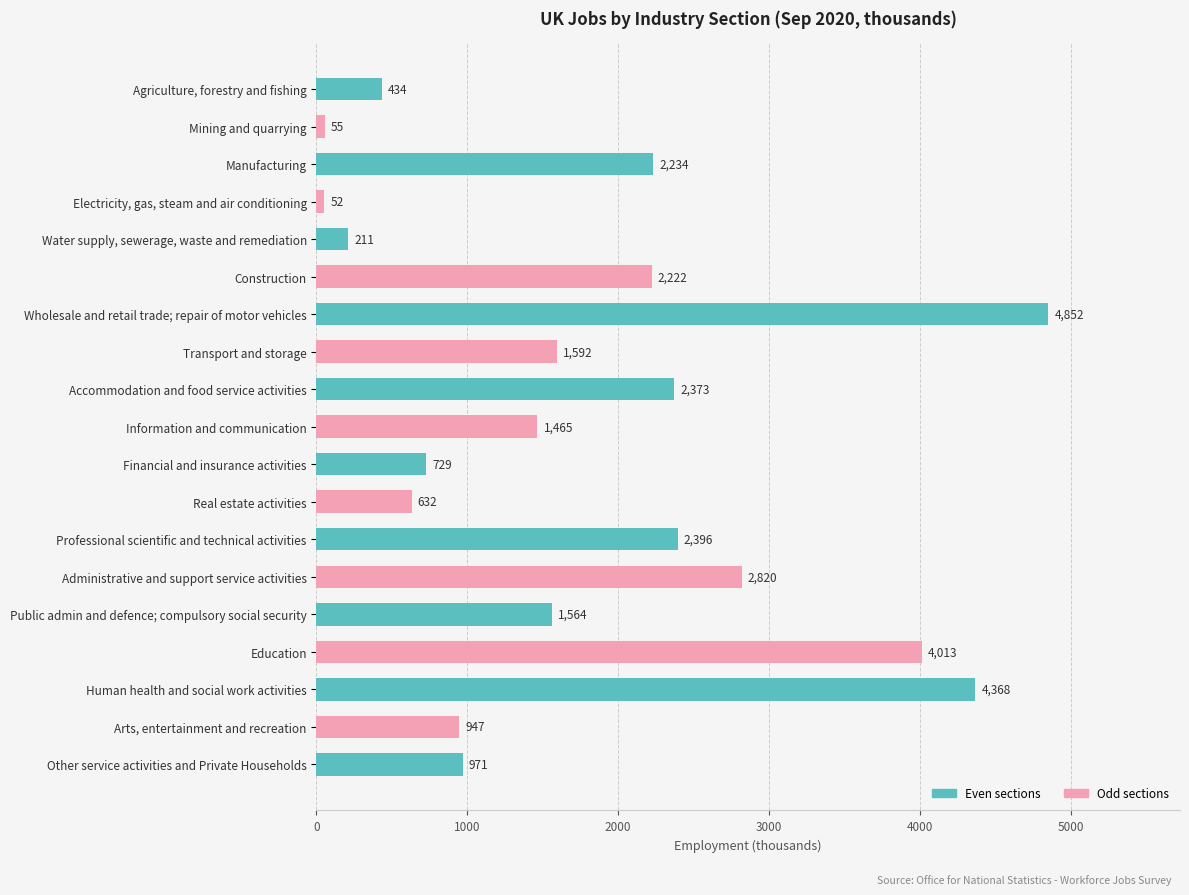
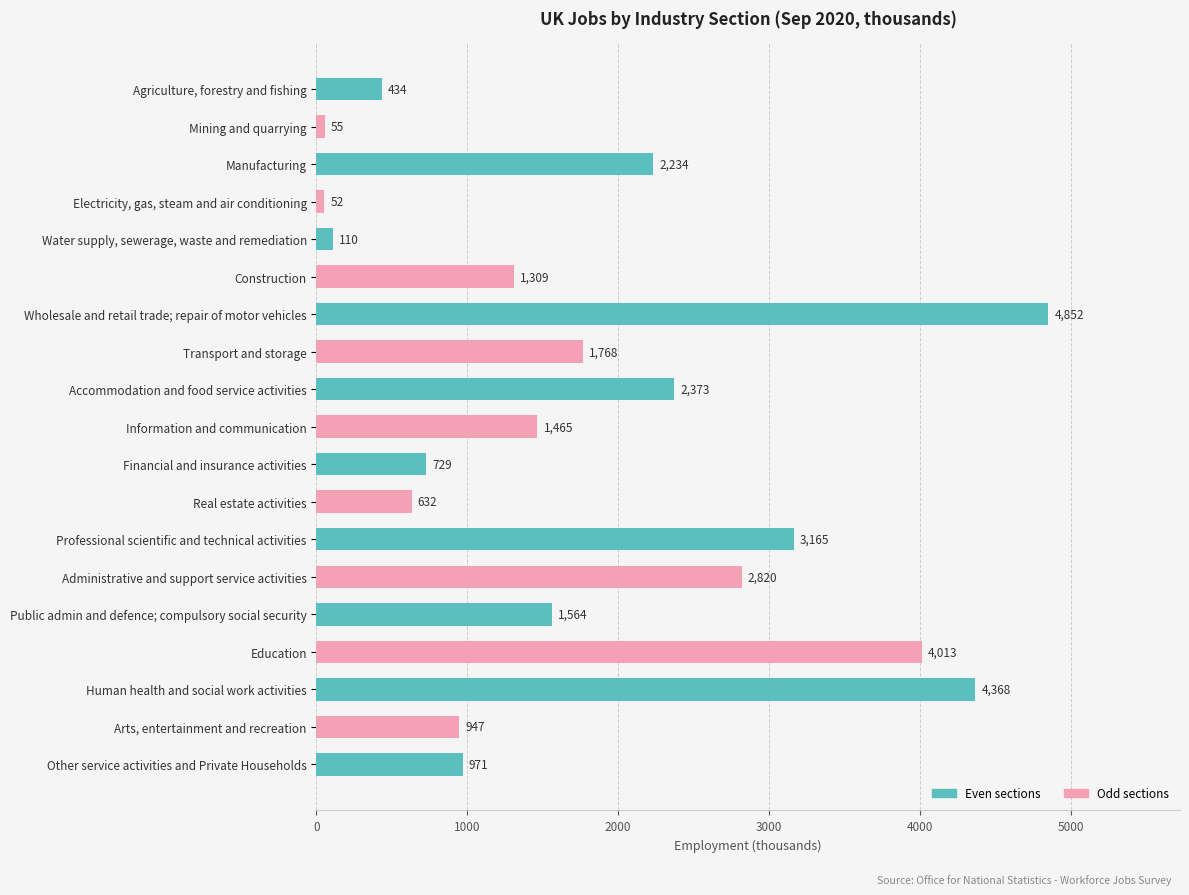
  {
    "Agriculture, forestry and fishing": "434",
    "Mining and quarrying": "55",
    "Manufacturing": "2,234",
    "Electricity, gas, steam and air conditioning": "52",
-   "Water supply, sewerage, waste and remediation": "211",
-   "Construction": "2,222",
+   "Water supply, sewerage, waste and remediation": "110",
+   "Construction": "1,309",
    "Wholesale and retail trade; repair of motor vehicles": "4,852",
-   "Transport and storage": "1,592",
+   "Transport and storage": "1,768",
    "Accommodation and food service activities": "2,373",
    "Information and communication": "1,465",
    "Financial and insurance activities": "729",
    "Real estate activities": "632",
-   "Professional scientific and technical activities": "2,396",
+   "Professional scientific and technical activities": "3,165",
    "Administrative and support service activities": "2,820",
    "Public admin and defence; compulsory social security": "1,564",
    "Education": "4,013",
    "Human health and social work activities": "4,368",
    "Arts, entertainment and recreation": "947",
    "Other service activities and Private Households": "971"
  }
